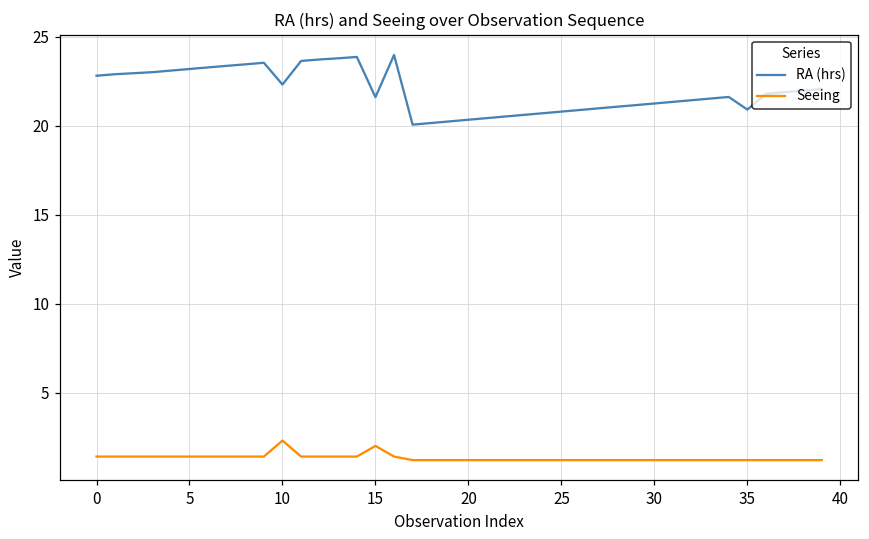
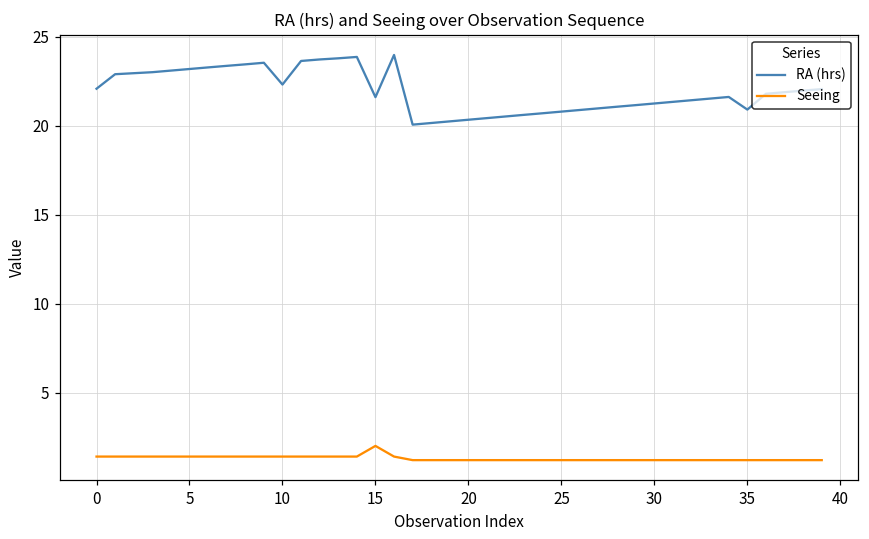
  {
    "RA (hrs)": {
-     "0": 22.8,
+     "0": 22.1,
      "5": 23.2,
      "10": 22.3,
      "15": 21.6,
      "20": 20.3,
      "25": 20.8,
      "30": 21.2,
      "35": 20.9
    },
    "Seeing": {
      "0": 1.4,
      "5": 1.4,
-     "10": 2.3,
+     "10": 1.4,
      "15": 2.0,
      "20": 1.2,
      "25": 1.2,
      "30": 1.2,
      "35": 1.2
    }
  }
